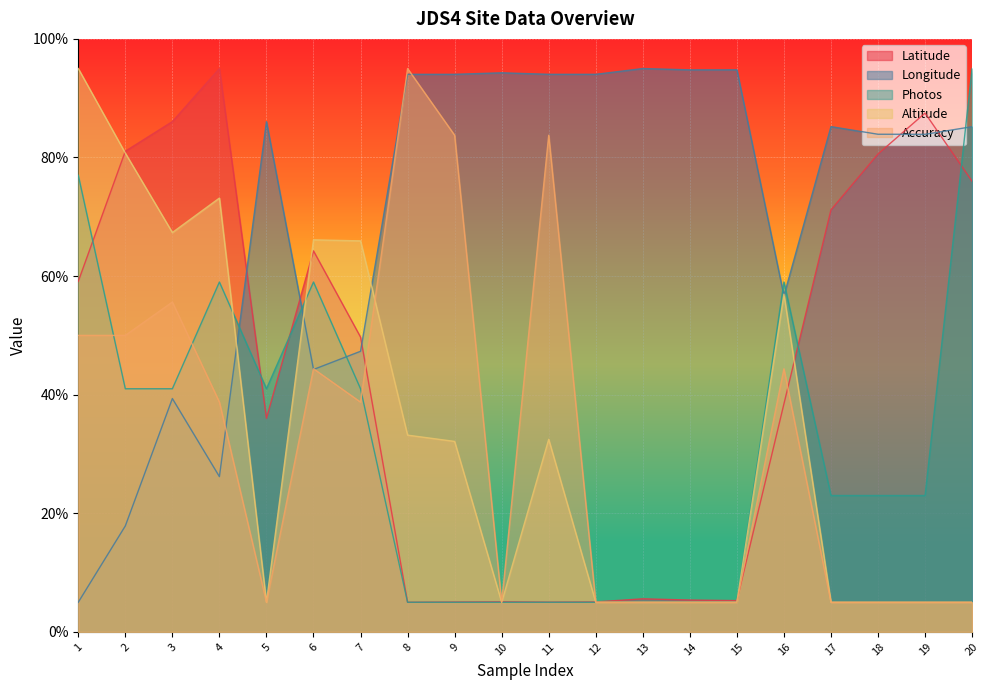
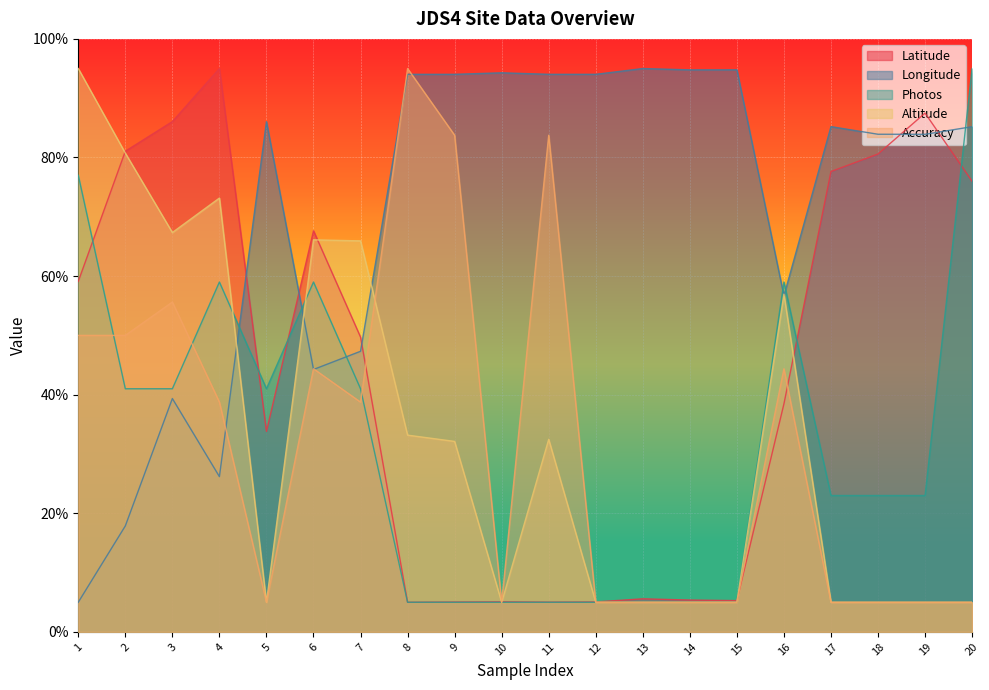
  {
    "Latitude": {
      "1": "59%",
      "3": "86%",
      "4": "95%",
-     "5": "36%",
-     "6": "64%",
+     "5": "34%",
+     "6": "68%",
      "7": "50%",
      "13": "6%",
      "16": "38%",
-     "17": "71%",
+     "17": "78%",
      "18": "81%",
      "20": "76%"
    }
  }
